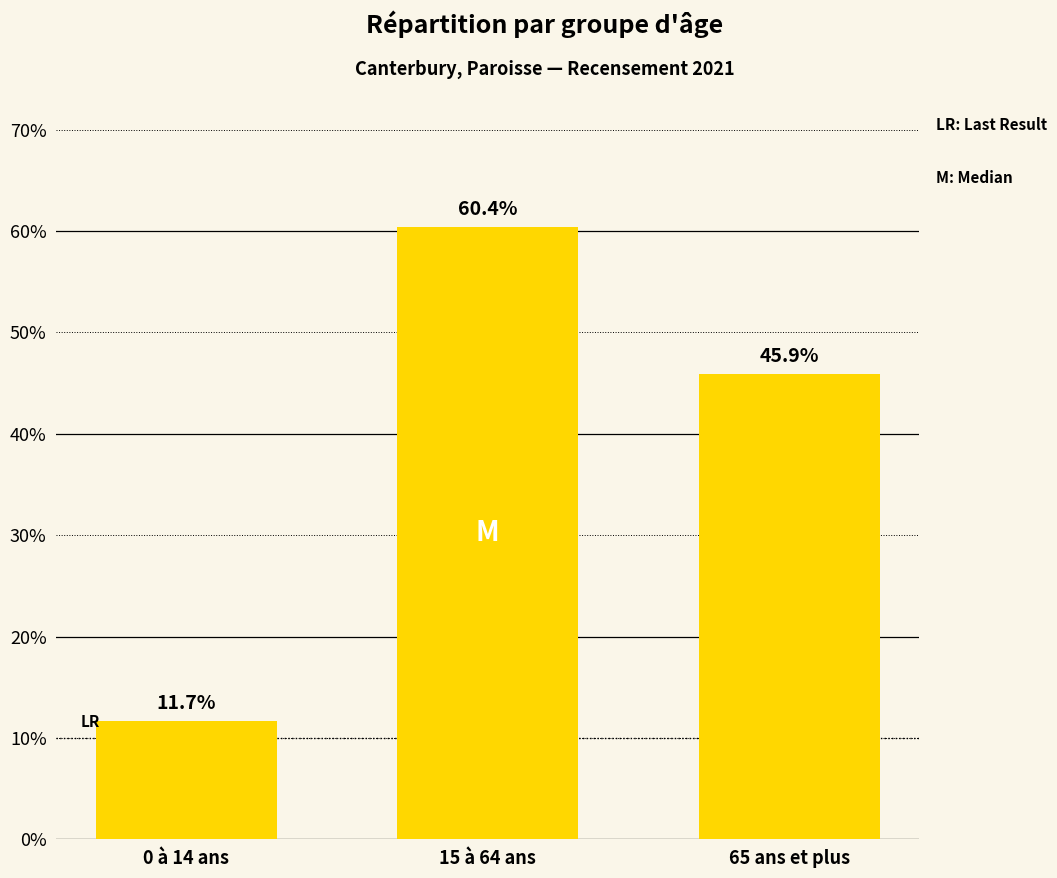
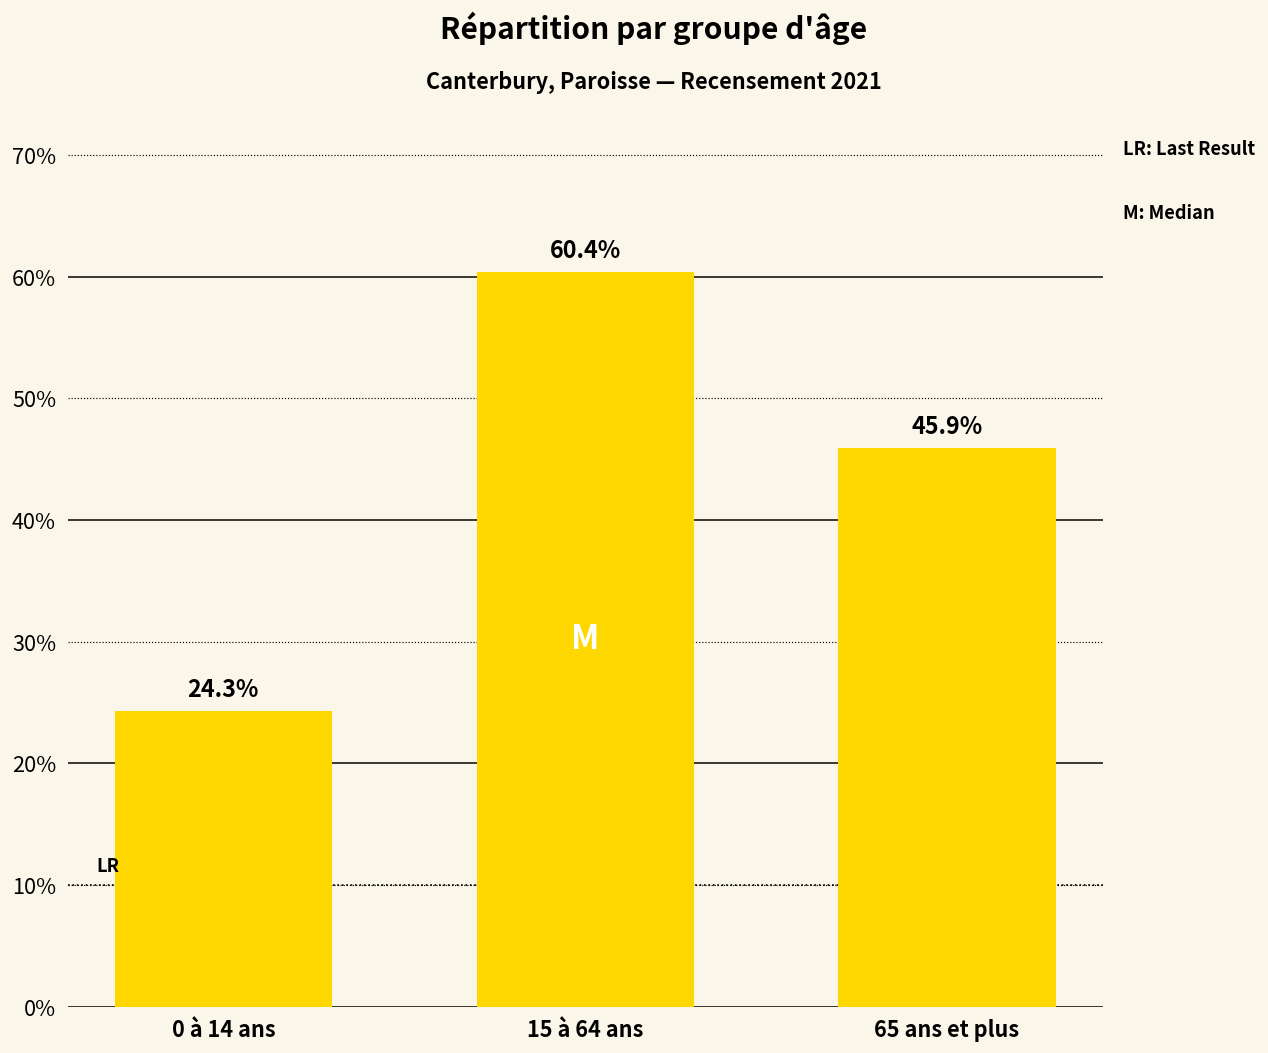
  {
-   "0 à 14 ans": "11.7%",
+   "0 à 14 ans": "24.3%",
    "15 à 64 ans": "60.4%",
    "65 ans et plus": "45.9%"
  }
